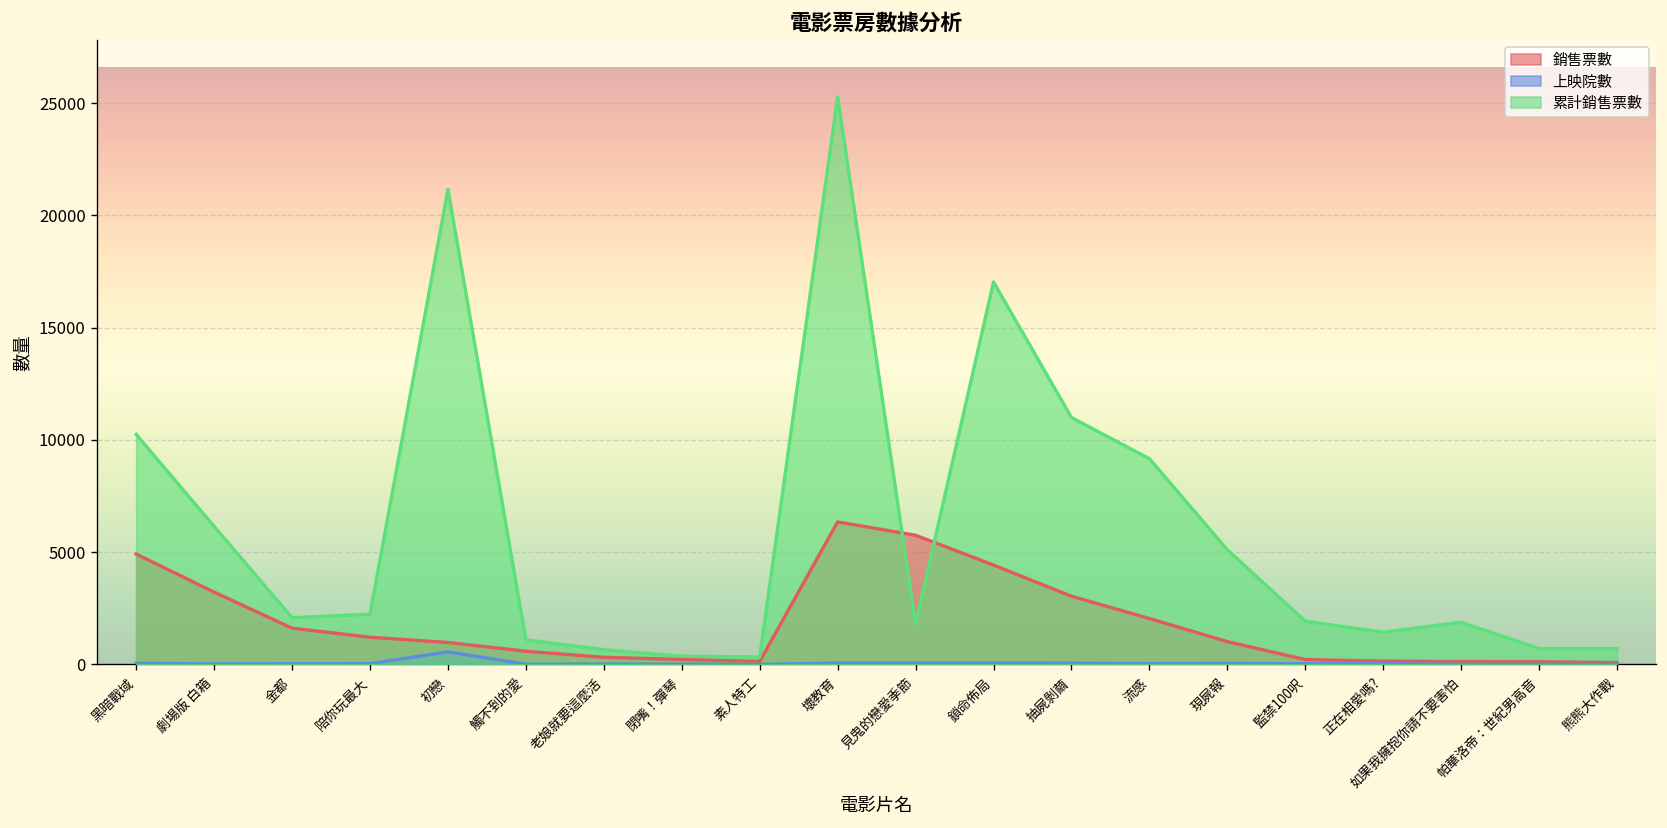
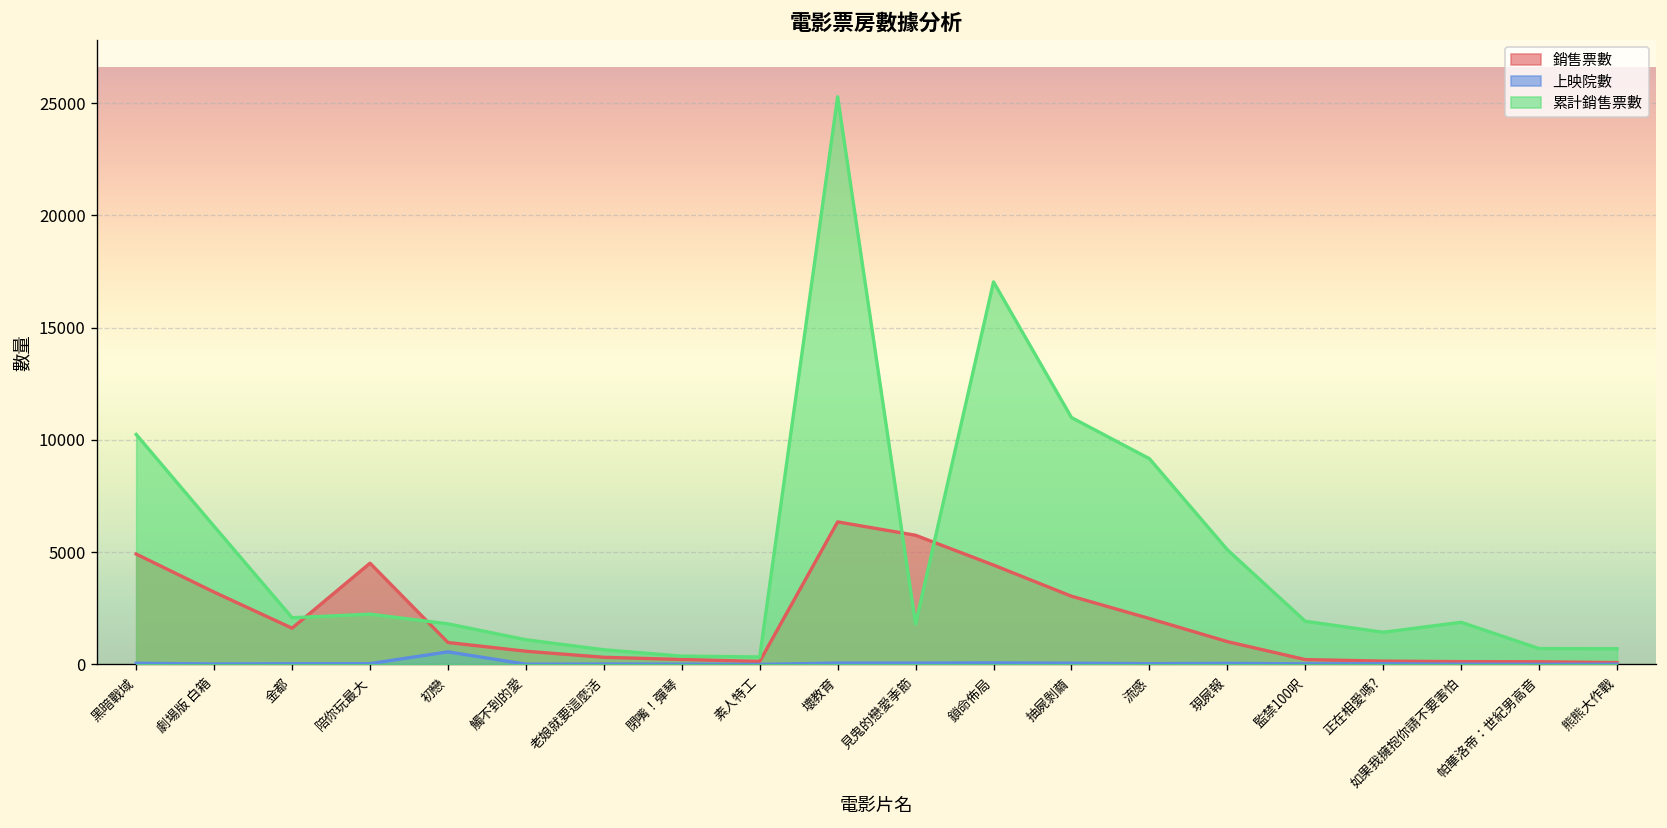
  {
    "銷售票數": {
      "黑暗戰域": 4900,
      "劇場版 白箱": 3200,
      "金都": 1600,
-     "陪你玩最大": 1200,
+     "陪你玩最大": 4500,
      "初戀": 1000,
      "觸不到的愛": 600,
      "老娘就要這麼活": 300,
      "閉嘴！彈琴": 200,
      "壞教育": 6300,
      "見鬼的戀愛季節": 5800,
      "鎖命佈局": 4400,
      "抽屍剝繭": 3000,
      "流感": 2000,
      "現屍報": 1000,
      "監禁100呎": 200
    },
    "上映院數": {
      "黑暗戰域": 100,
      "劇場版 白箱": 0,
      "金都": 0,
      "陪你玩最大": 0,
      "初戀": 600,
      "觸不到的愛": 0,
      "老娘就要這麼活": 0,
      "閉嘴！彈琴": 0,
      "壞教育": 100,
      "見鬼的戀愛季節": 100,
      "鎖命佈局": 100,
      "抽屍剝繭": 100,
      "流感": 0,
      "現屍報": 0,
      "監禁100呎": 0
    },
    "累計銷售票數": {
      "黑暗戰域": 10200,
      "劇場版 白箱": 6100,
      "金都": 2100,
      "陪你玩最大": 2200,
-     "初戀": 21200,
+     "初戀": 1800,
      "觸不到的愛": 1100,
      "老娘就要這麼活": 700,
      "閉嘴！彈琴": 400,
      "素人特工": 300,
      "壞教育": 25300,
      "見鬼的戀愛季節": 1800,
      "鎖命佈局": 17000,
      "抽屍剝繭": 11000,
      "流感": 9200,
      "現屍報": 5100,
      "監禁100呎": 1900,
      "正在相愛嗎?": 1400,
      "如果我擁抱你請不要害怕": 1900,
      "帕華洛帝：世紀男高音": 700,
      "熊熊大作戰": 700
    }
  }
